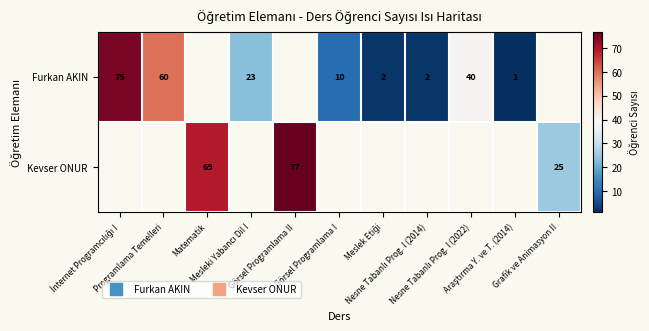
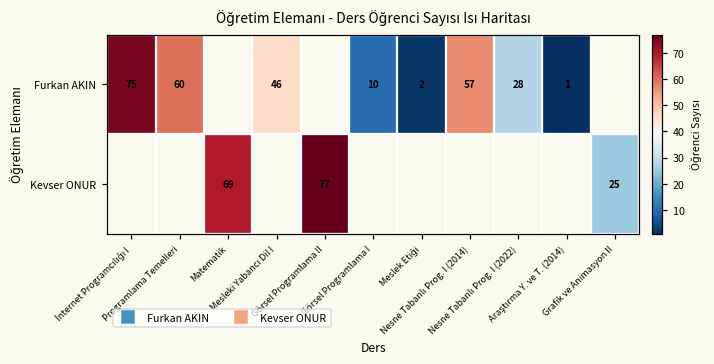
  {
    "Furkan AKIN": {
      "İnternet Programcılığı I": 75,
      "Programlama Temelleri": 60,
-     "Mesleki Yabancı Dil I": 23,
+     "Mesleki Yabancı Dil I": 46,
      "Görsel Programlama I": 10,
      "Meslek Etiği": 2,
-     "Nesne Tabanlı Prog. I (2014)": 2,
-     "Nesne Tabanlı Prog. I (2022)": 40,
+     "Nesne Tabanlı Prog. I (2014)": 57,
+     "Nesne Tabanlı Prog. I (2022)": 28,
      "Araştırma Y. ve T. (2014)": 1
    },
    "Kevser ONUR": {
      "Matematik": 69,
      "Görsel Programlama II": 77,
      "Grafik ve Animasyon II": 25
    }
  }
